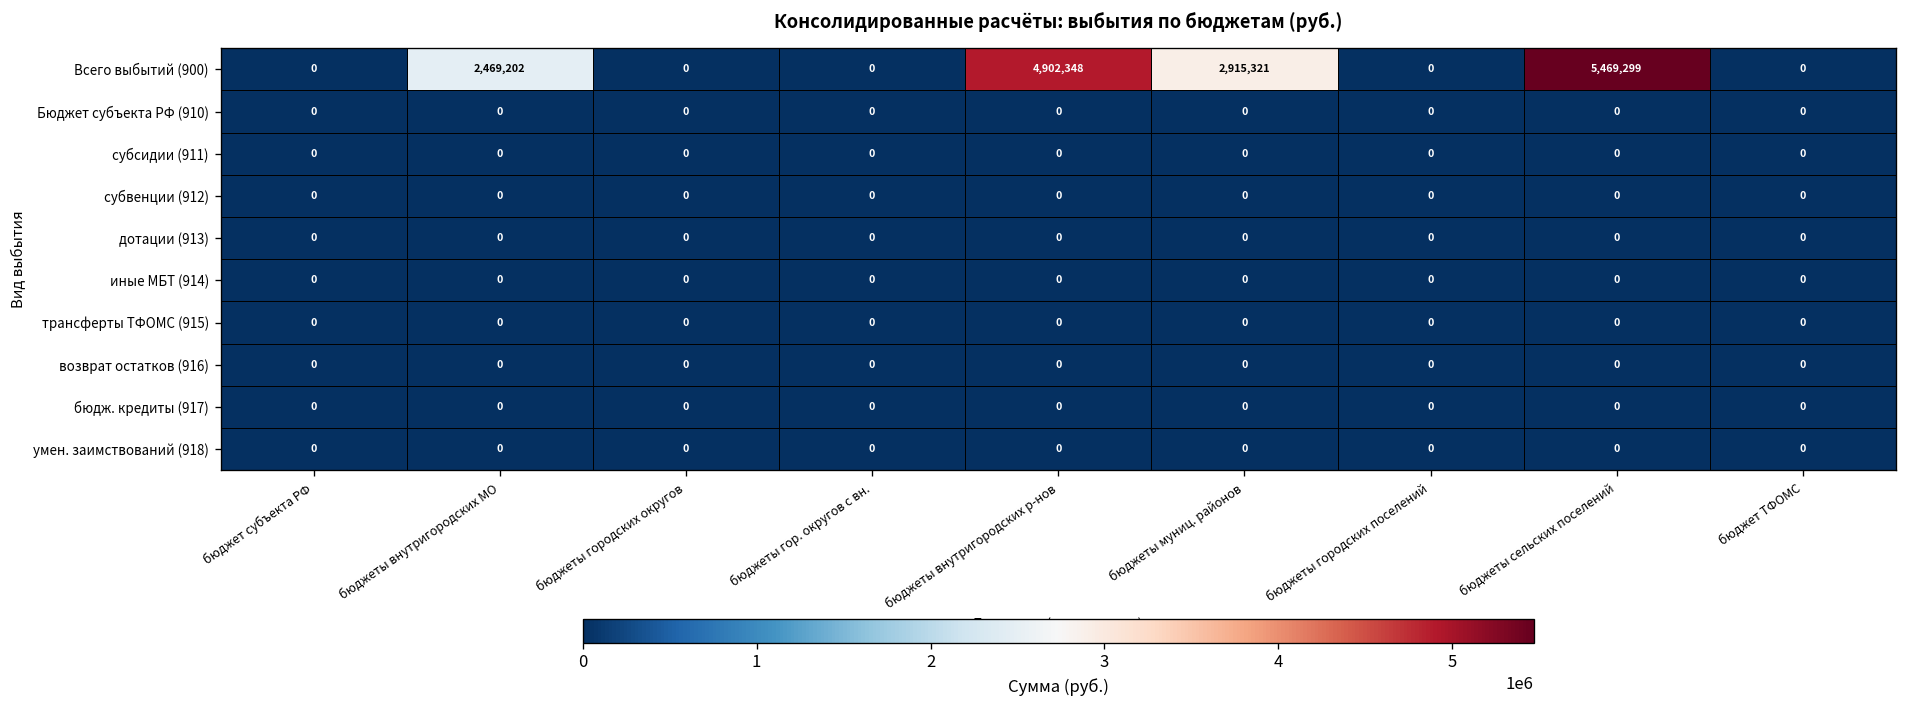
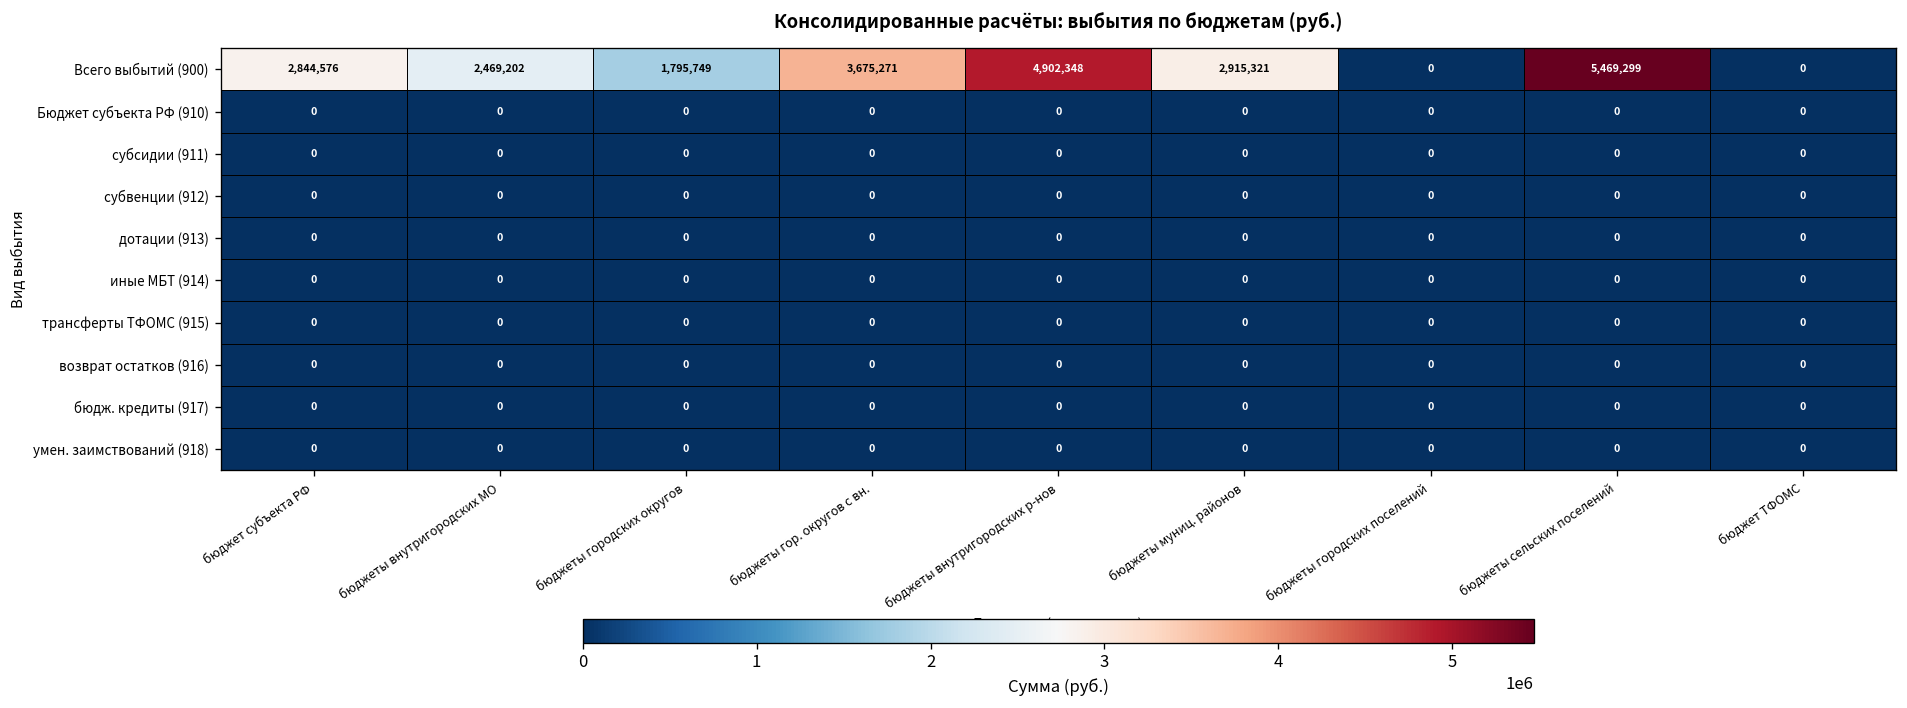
  {
    "Всего выбытий (900)": {
-     "бюджет субъекта РФ": "0",
+     "бюджет субъекта РФ": "2,844,576",
      "бюджеты внутригородских МО": "2,469,202",
-     "бюджеты городских округов": "0",
-     "бюджеты гор. округов с вн.": "0",
+     "бюджеты городских округов": "1,795,749",
+     "бюджеты гор. округов с вн.": "3,675,271",
      "бюджеты внутригородских р-нов": "4,902,348",
      "бюджеты муниц. районов": "2,915,321",
      "бюджеты городских поселений": "0",
      "бюджеты сельских поселений": "5,469,299",
      "бюджет ТФОМС": "0"
    },
    "Бюджет субъекта РФ (910)": {
      "бюджет субъекта РФ": "0",
      "бюджеты внутригородских МО": "0",
      "бюджеты городских округов": "0",
      "бюджеты гор. округов с вн.": "0",
      "бюджеты внутригородских р-нов": "0",
      "бюджеты муниц. районов": "0",
      "бюджеты городских поселений": "0",
      "бюджеты сельских поселений": "0",
      "бюджет ТФОМС": "0"
    },
    "субсидии (911)": {
      "бюджет субъекта РФ": "0",
      "бюджеты внутригородских МО": "0",
      "бюджеты городских округов": "0",
      "бюджеты гор. округов с вн.": "0",
      "бюджеты внутригородских р-нов": "0",
      "бюджеты муниц. районов": "0",
      "бюджеты городских поселений": "0",
      "бюджеты сельских поселений": "0",
      "бюджет ТФОМС": "0"
    },
    "субвенции (912)": {
      "бюджет субъекта РФ": "0",
      "бюджеты внутригородских МО": "0",
      "бюджеты городских округов": "0",
      "бюджеты гор. округов с вн.": "0",
      "бюджеты внутригородских р-нов": "0",
      "бюджеты муниц. районов": "0",
      "бюджеты городских поселений": "0",
      "бюджеты сельских поселений": "0",
      "бюджет ТФОМС": "0"
    },
    "дотации (913)": {
      "бюджет субъекта РФ": "0",
      "бюджеты внутригородских МО": "0",
      "бюджеты городских округов": "0",
      "бюджеты гор. округов с вн.": "0",
      "бюджеты внутригородских р-нов": "0",
      "бюджеты муниц. районов": "0",
      "бюджеты городских поселений": "0",
      "бюджеты сельских поселений": "0",
      "бюджет ТФОМС": "0"
    },
    "иные МБТ (914)": {
      "бюджет субъекта РФ": "0",
      "бюджеты внутригородских МО": "0",
      "бюджеты городских округов": "0",
      "бюджеты гор. округов с вн.": "0",
      "бюджеты внутригородских р-нов": "0",
      "бюджеты муниц. районов": "0",
      "бюджеты городских поселений": "0",
      "бюджеты сельских поселений": "0",
      "бюджет ТФОМС": "0"
    },
    "трансферты ТФОМС (915)": {
      "бюджет субъекта РФ": "0",
      "бюджеты внутригородских МО": "0",
      "бюджеты городских округов": "0",
      "бюджеты гор. округов с вн.": "0",
      "бюджеты внутригородских р-нов": "0",
      "бюджеты муниц. районов": "0",
      "бюджеты городских поселений": "0",
      "бюджеты сельских поселений": "0",
      "бюджет ТФОМС": "0"
    },
    "возврат остатков (916)": {
      "бюджет субъекта РФ": "0",
      "бюджеты внутригородских МО": "0",
      "бюджеты городских округов": "0",
      "бюджеты гор. округов с вн.": "0",
      "бюджеты внутригородских р-нов": "0",
      "бюджеты муниц. районов": "0",
      "бюджеты городских поселений": "0",
      "бюджеты сельских поселений": "0",
      "бюджет ТФОМС": "0"
    },
    "бюдж. кредиты (917)": {
      "бюджет субъекта РФ": "0",
      "бюджеты внутригородских МО": "0",
      "бюджеты городских округов": "0",
      "бюджеты гор. округов с вн.": "0",
      "бюджеты внутригородских р-нов": "0",
      "бюджеты муниц. районов": "0",
      "бюджеты городских поселений": "0",
      "бюджеты сельских поселений": "0",
      "бюджет ТФОМС": "0"
    },
    "умен. заимствований (918)": {
      "бюджет субъекта РФ": "0",
      "бюджеты внутригородских МО": "0",
      "бюджеты городских округов": "0",
      "бюджеты гор. округов с вн.": "0",
      "бюджеты внутригородских р-нов": "0",
      "бюджеты муниц. районов": "0",
      "бюджеты городских поселений": "0",
      "бюджеты сельских поселений": "0",
      "бюджет ТФОМС": "0"
    }
  }
